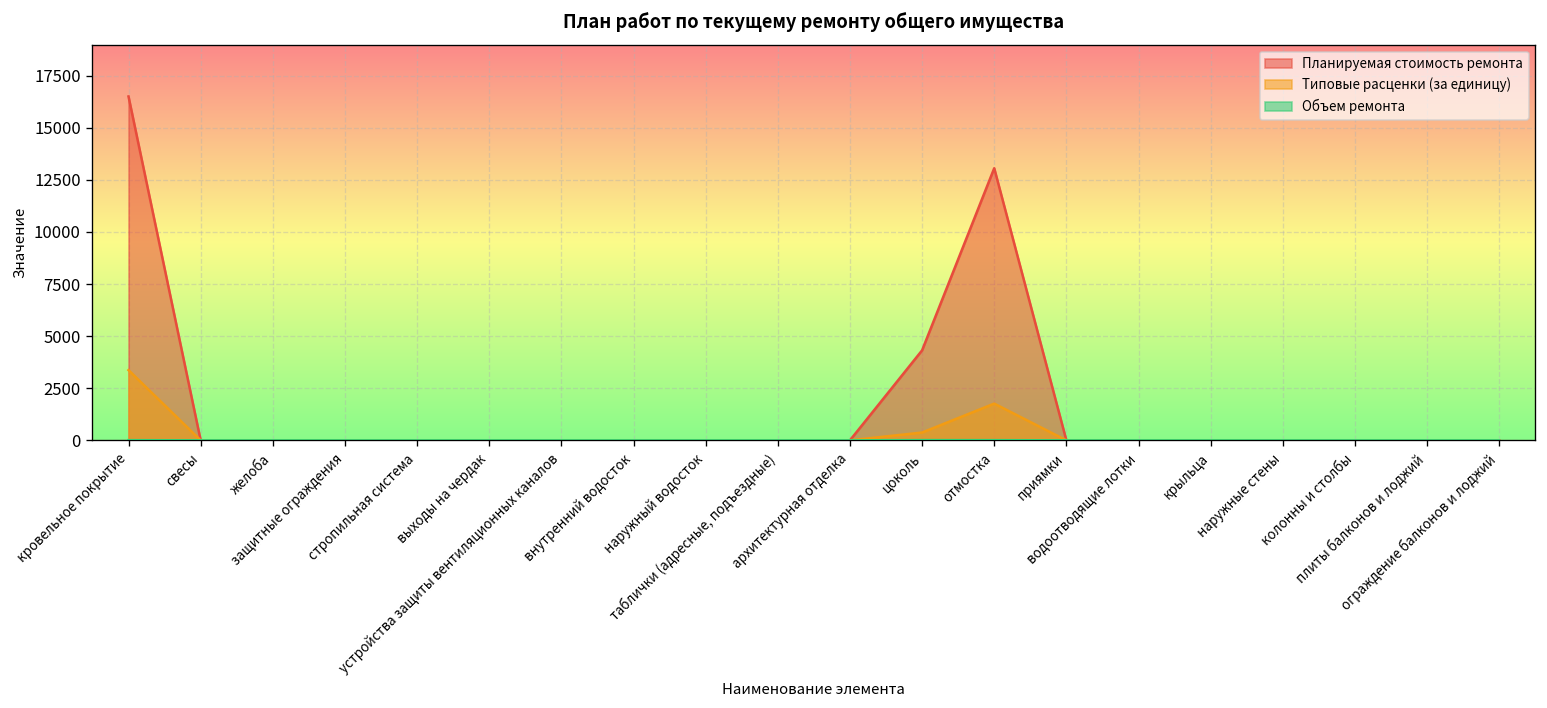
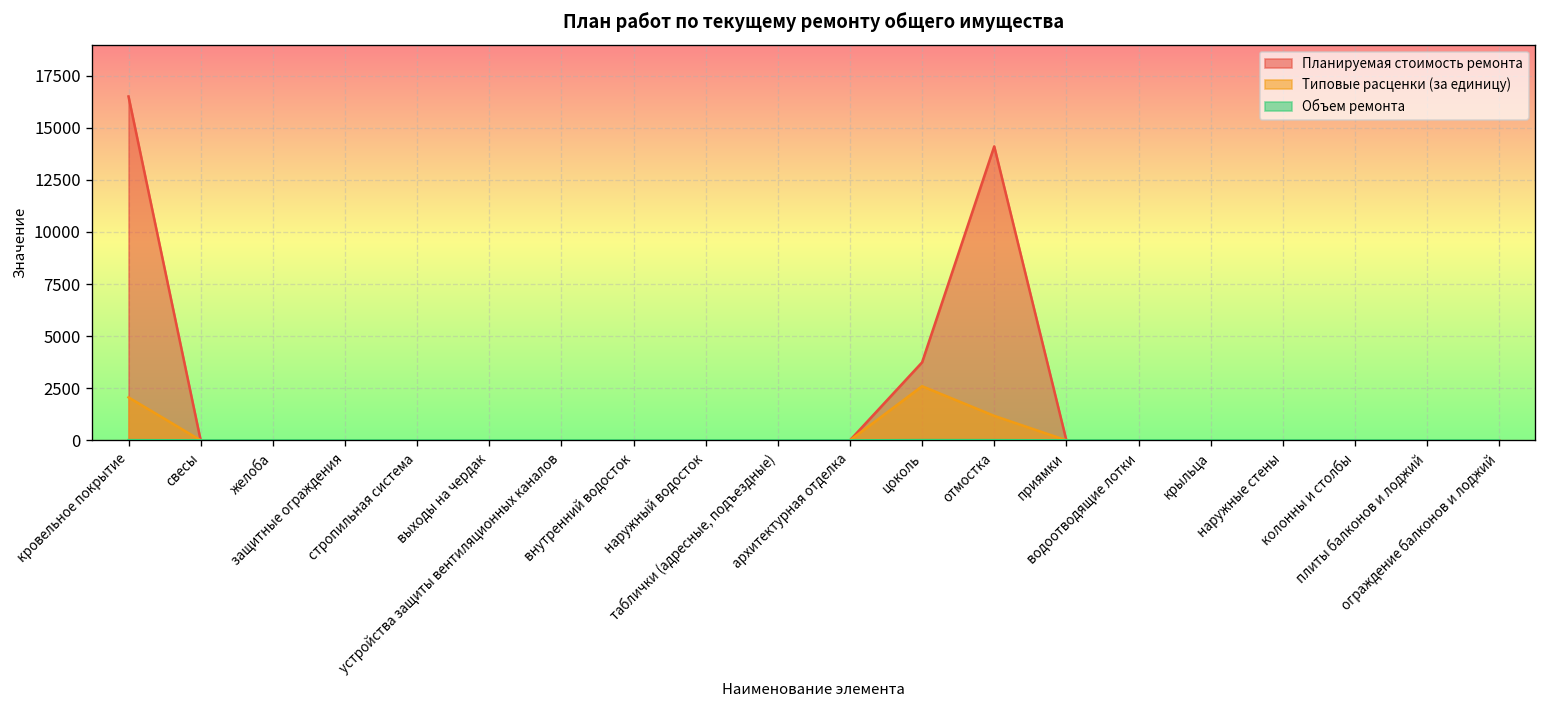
  {
    "Планируемая стоимость ремонта": {
      "кровельное покрытие": 16500,
-     "цоколь": 4300,
-     "отмостка": 13100
+     "цоколь": 3700,
+     "отмостка": 14100
    },
    "Типовые расценки (за единицу)": {
-     "кровельное покрытие": 3400,
-     "цоколь": 400,
-     "отмостка": 1800
+     "кровельное покрытие": 2100,
+     "цоколь": 2600,
+     "отмостка": 1200
    },
    "Объем ремонта": {
      "кровельное покрытие": 0,
      "цоколь": 0,
      "отмостка": 0
    }
  }
